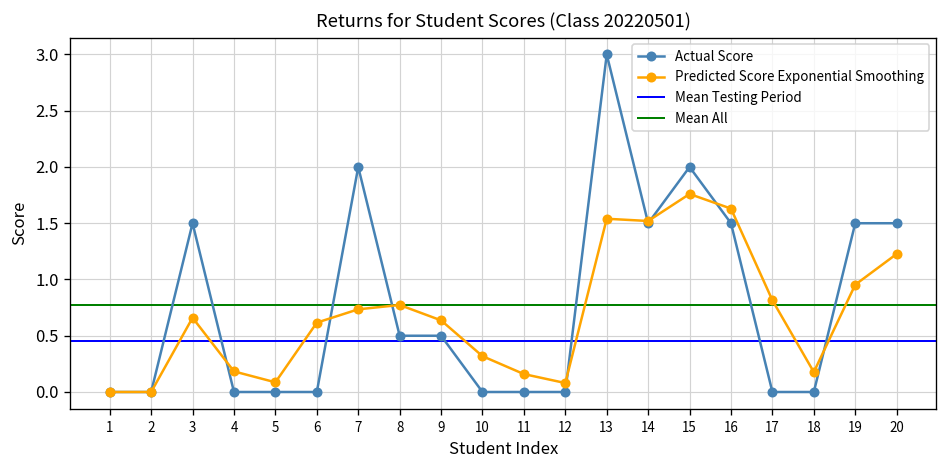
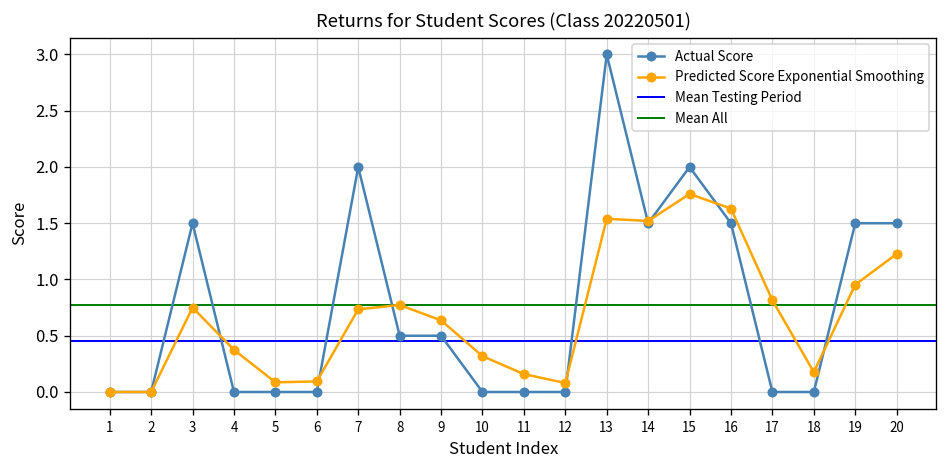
  {
    "Actual Score": {
      "3": 1.5,
      "4": 0.0,
      "5": 0.0,
      "6": 0.0,
      "7": 2.0,
      "8": 0.5,
      "9": 0.5,
      "10": 0.0,
      "11": 0.0,
      "12": 0.0,
      "13": 3.0,
      "15": 2.0,
      "16": 1.5,
      "17": 0.0,
      "18": 0.0,
      "19": 1.5,
      "20": 1.5
    },
    "Predicted Score Exponential Smoothing": {
-     "3": 0.7,
-     "4": 0.2,
+     "3": 0.8,
+     "4": 0.4,
      "5": 0.1,
-     "6": 0.6,
+     "6": 0.1,
      "7": 0.7,
      "8": 0.8,
      "9": 0.6,
      "10": 0.3,
      "11": 0.2,
      "12": 0.1,
      "13": 1.5,
      "15": 1.8,
      "16": 1.6,
      "17": 0.8,
      "18": 0.2,
      "19": 1.0,
      "20": 1.2
    }
  }
